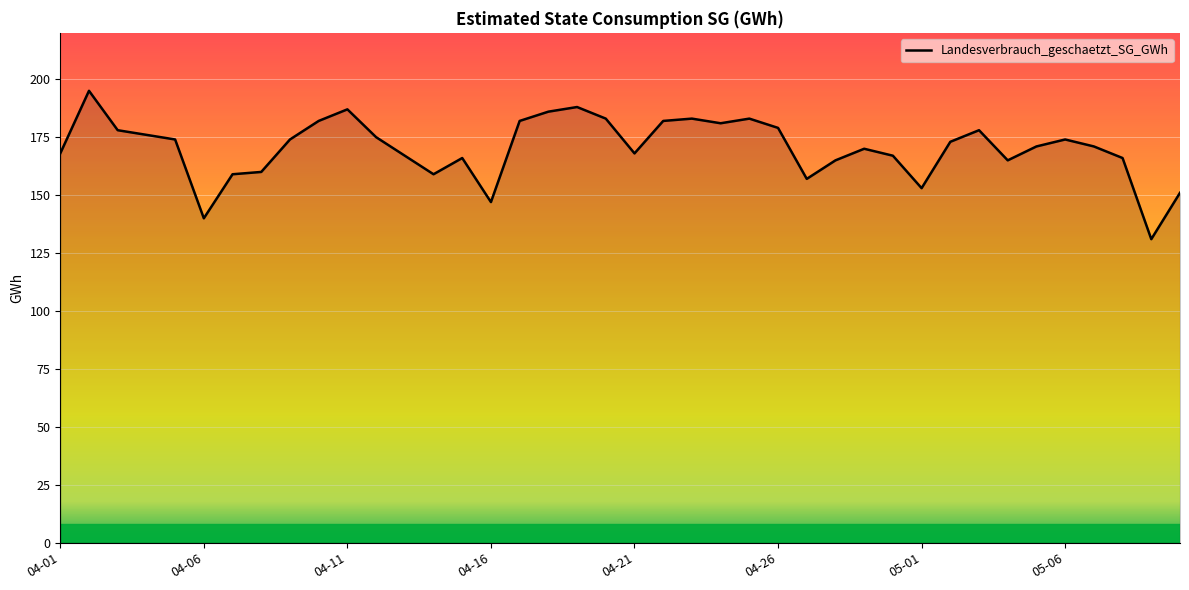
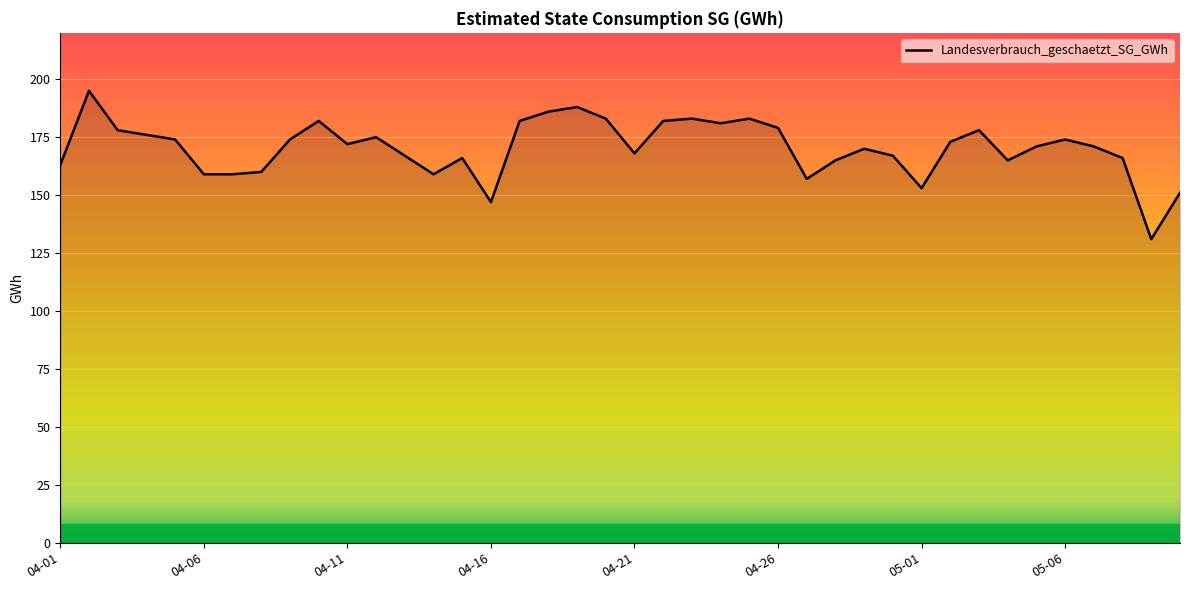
  {
-   "04-01": 168,
-   "04-06": 140,
-   "04-11": 187,
+   "04-01": 163,
+   "04-06": 159,
+   "04-11": 172,
    "04-16": 147,
    "04-21": 168,
    "04-26": 179,
    "05-01": 153,
    "05-06": 174
  }
